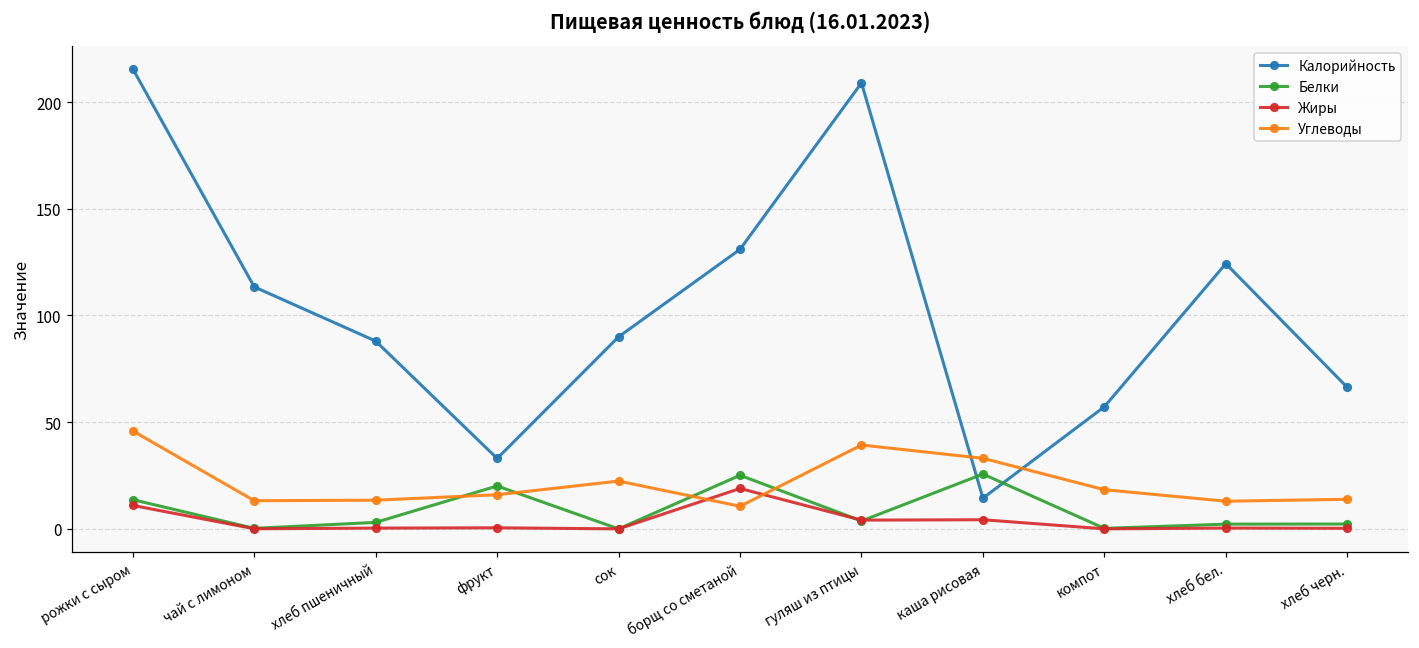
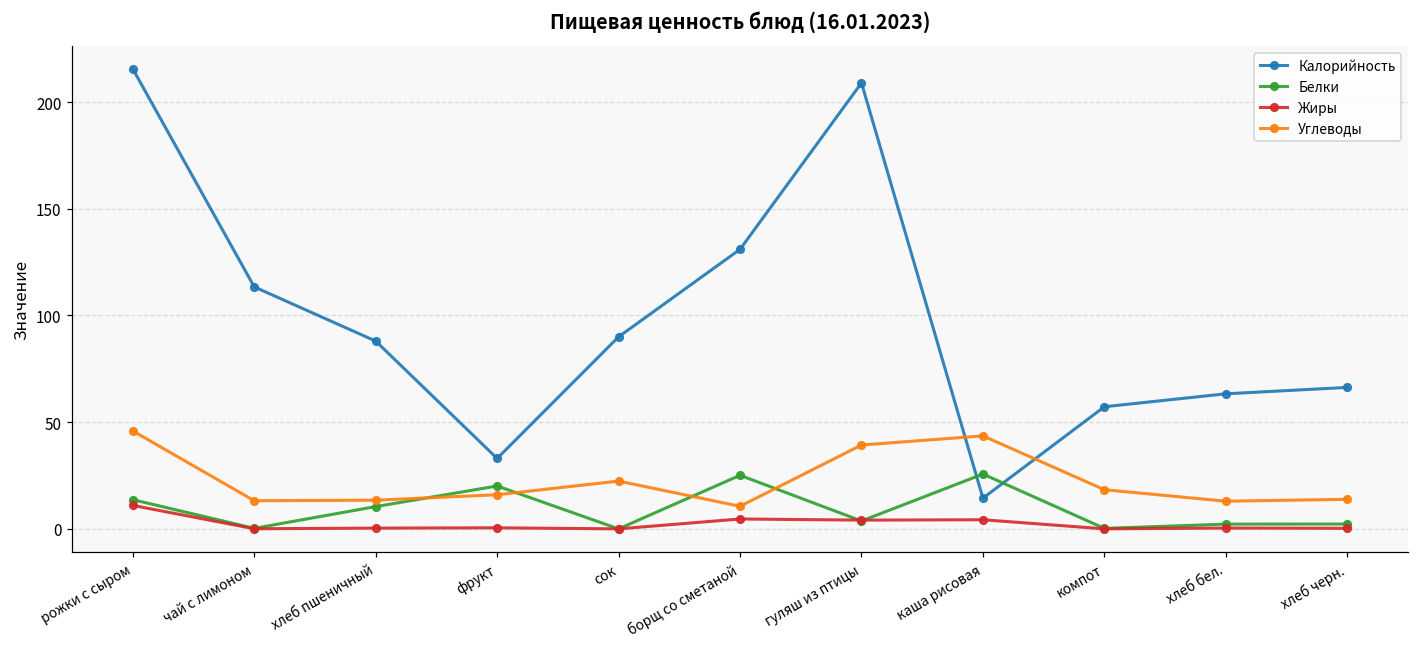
  {
    "Калорийность": {
      "рожки с сыром": 216,
      "чай с лимоном": 113,
      "хлеб пшеничный": 88,
      "фрукт": 33,
      "сок": 90,
      "борщ со сметаной": 131,
      "гуляш из птицы": 209,
      "каша рисовая": 14,
      "компот": 57,
-     "хлеб бел.": 124,
+     "хлеб бел.": 63,
      "хлеб черн.": 66
    },
    "Белки": {
      "рожки с сыром": 14,
-     "хлеб пшеничный": 3,
+     "хлеб пшеничный": 10,
      "фрукт": 20,
      "борщ со сметаной": 25,
      "каша рисовая": 26,
      "хлеб бел.": 2,
      "хлеб черн.": 2
    },
    "Жиры": {
      "рожки с сыром": 11,
      "хлеб пшеничный": 0,
      "фрукт": 1,
-     "борщ со сметаной": 19,
+     "борщ со сметаной": 5,
      "каша рисовая": 4,
      "хлеб бел.": 0,
      "хлеб черн.": 0
    },
    "Углеводы": {
      "рожки с сыром": 46,
      "чай с лимоном": 13,
      "хлеб пшеничный": 13,
      "фрукт": 16,
      "сок": 22,
      "борщ со сметаной": 11,
      "гуляш из птицы": 39,
-     "каша рисовая": 33,
+     "каша рисовая": 44,
      "компот": 18,
      "хлеб бел.": 13,
      "хлеб черн.": 14
    }
  }
